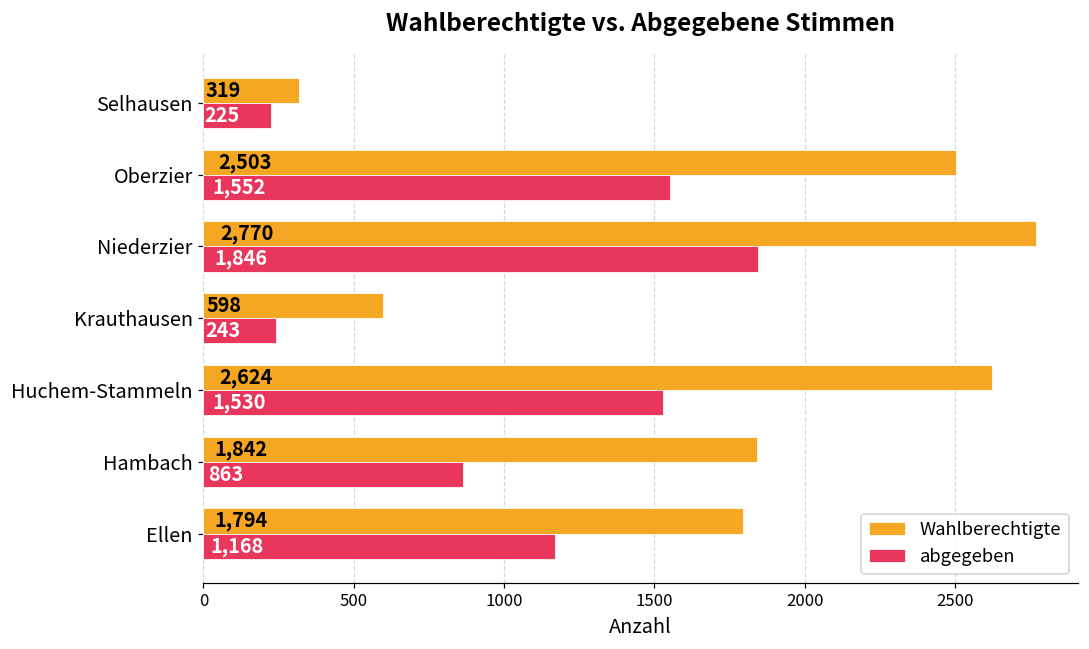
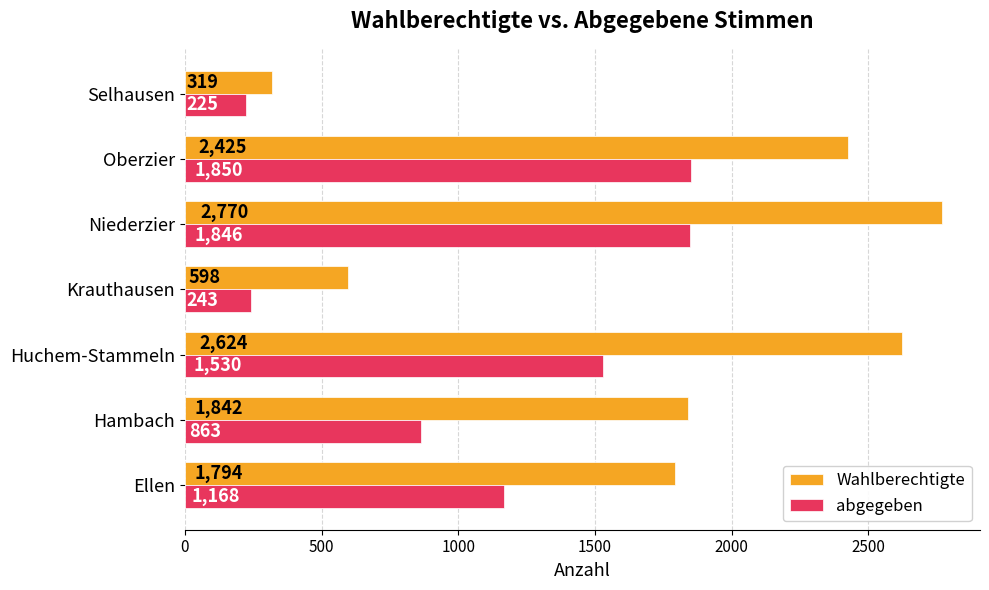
  {
    "Wahlberechtigte": {
      "Selhausen": "319",
-     "Oberzier": "2,503",
+     "Oberzier": "2,425",
      "Niederzier": "2,770",
      "Krauthausen": "598",
      "Huchem-Stammeln": "2,624",
      "Hambach": "1,842",
      "Ellen": "1,794"
    },
    "abgegeben": {
      "Selhausen": "225",
-     "Oberzier": "1,552",
+     "Oberzier": "1,850",
      "Niederzier": "1,846",
      "Krauthausen": "243",
      "Huchem-Stammeln": "1,530",
      "Hambach": "863",
      "Ellen": "1,168"
    }
  }
